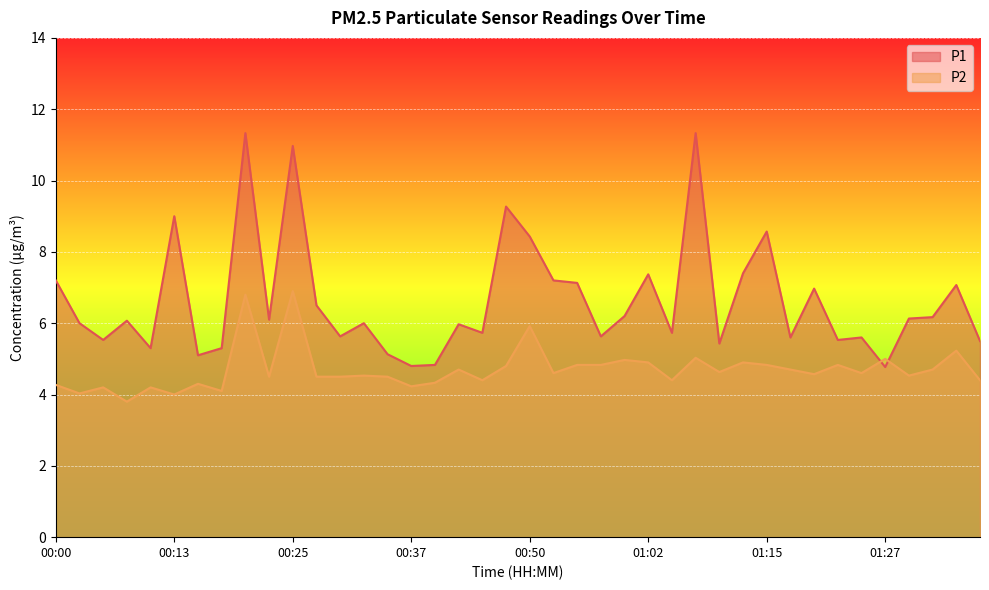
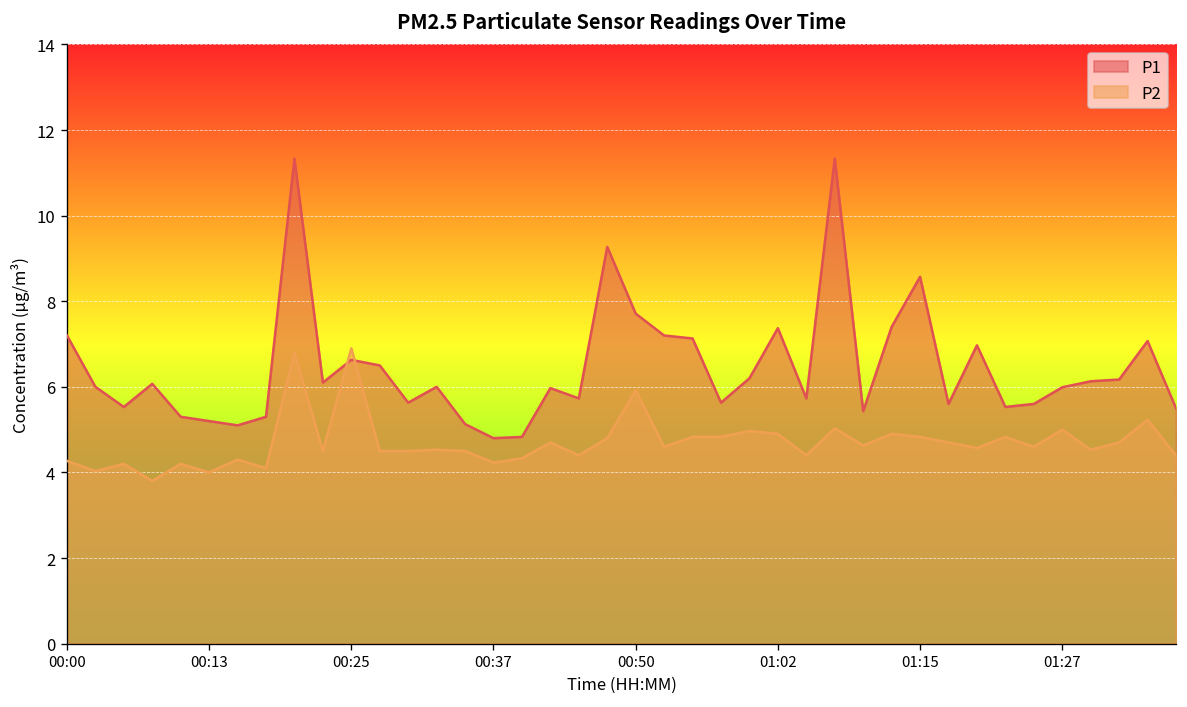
  {
    "P1": {
      "00:00": 7.2,
-     "00:13": 9.0,
-     "00:25": 11.0,
+     "00:13": 5.2,
+     "00:25": 6.6,
      "00:37": 4.8,
-     "00:50": 8.4,
+     "00:50": 7.7,
      "01:02": 7.4,
      "01:15": 8.6,
-     "01:27": 4.8
+     "01:27": 6.0
    },
    "P2": {
      "00:00": 4.3,
      "00:13": 4.0,
      "00:25": 6.9,
      "00:37": 4.2,
      "00:50": 5.9,
      "01:02": 4.9,
      "01:15": 4.8,
      "01:27": 5.0
    }
  }
